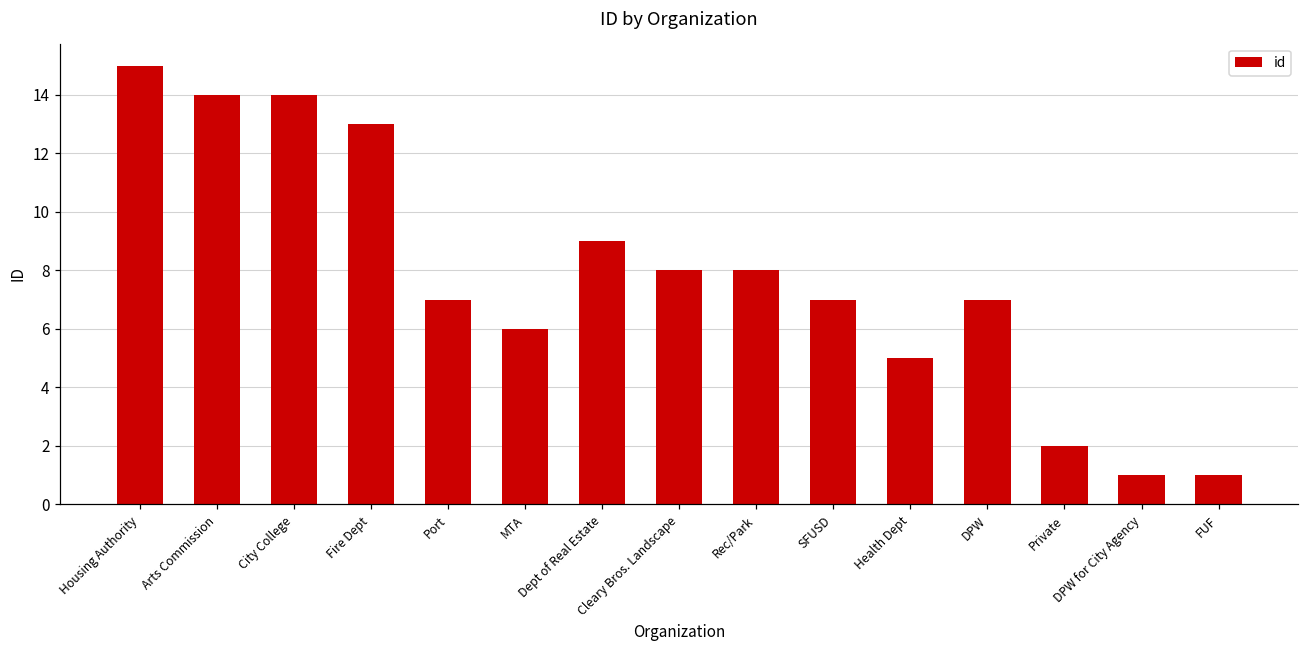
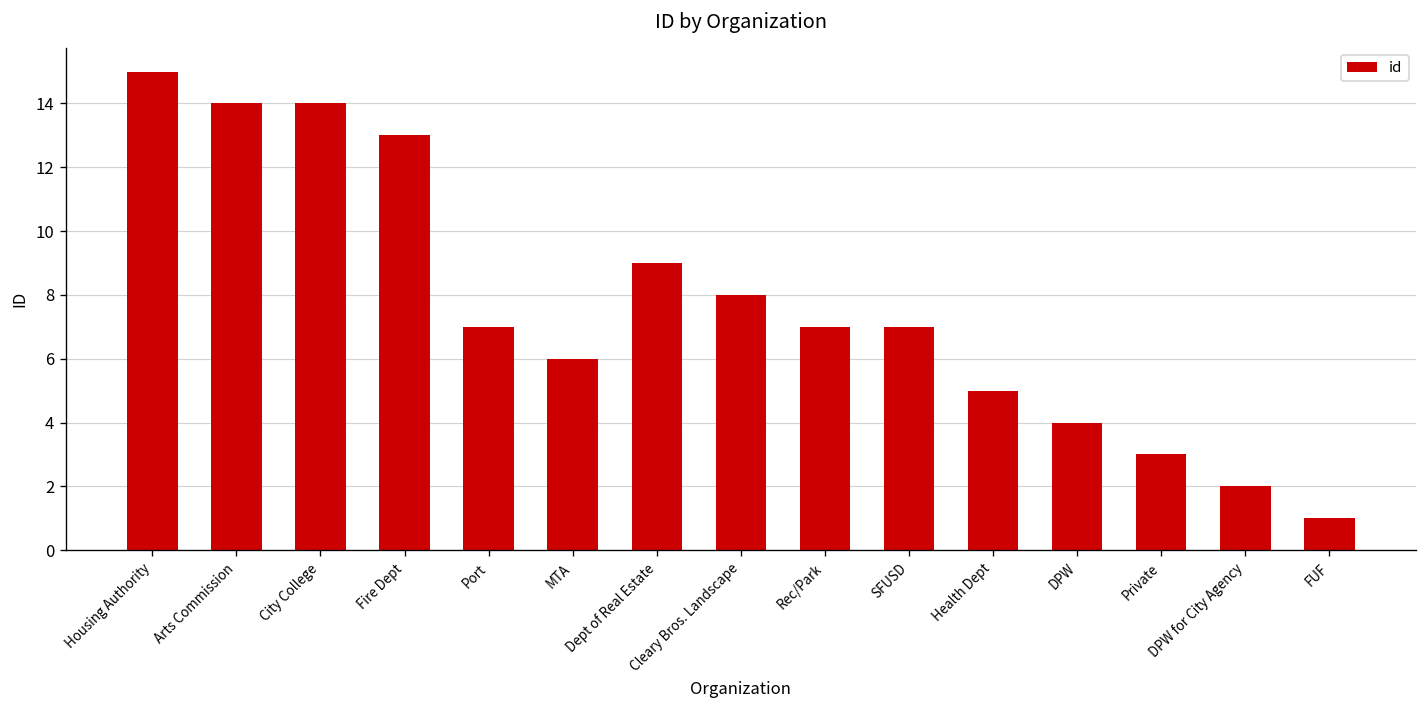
  {
    "Housing Authority": 15,
    "Arts Commission": 14,
    "City College": 14,
    "Fire Dept": 13,
    "Port": 7,
    "MTA": 6,
    "Dept of Real Estate": 9,
    "Cleary Bros. Landscape": 8,
-   "Rec/Park": 8,
+   "Rec/Park": 7,
    "SFUSD": 7,
    "Health Dept": 5,
-   "DPW": 7,
-   "Private": 2,
-   "DPW for City Agency": 1,
+   "DPW": 4,
+   "Private": 3,
+   "DPW for City Agency": 2,
    "FUF": 1
  }
